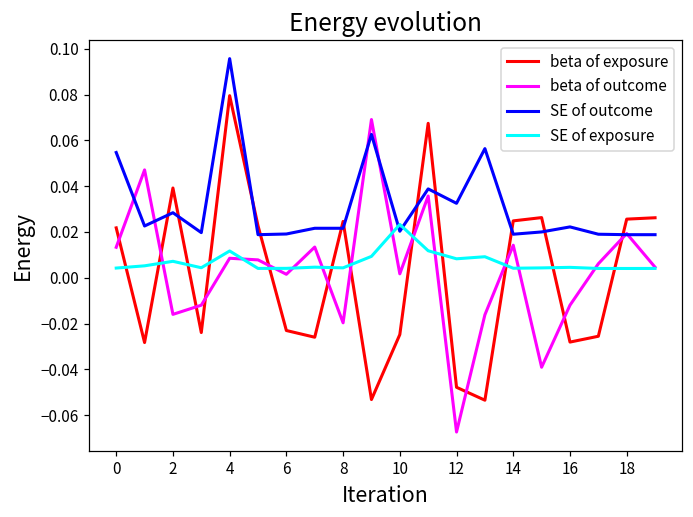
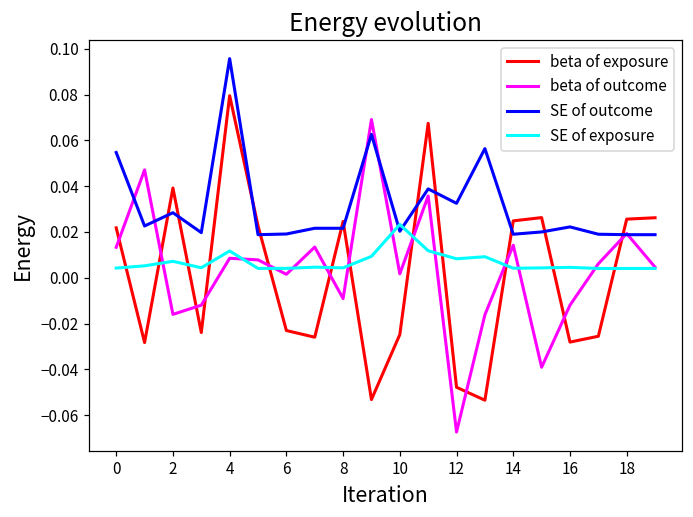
  {
    "beta of exposure": {
      "0": 0.022,
      "2": 0.039,
      "4": 0.080,
      "6": -0.023,
      "8": 0.025,
      "10": -0.025,
      "12": -0.048,
      "14": 0.025,
      "16": -0.028,
      "18": 0.026
    },
    "beta of outcome": {
      "0": 0.013,
      "2": -0.016,
      "4": 0.009,
      "6": 0.002,
-     "8": -0.020,
+     "8": -0.009,
      "10": 0.002,
      "12": -0.067,
      "14": 0.014,
      "16": -0.012
    },
    "SE of outcome": {
      "0": 0.055,
      "2": 0.028,
      "4": 0.096,
      "6": 0.019,
      "8": 0.022,
      "10": 0.020,
      "12": 0.033,
      "14": 0.019,
      "16": 0.022
    },
    "SE of exposure": {
      "0": 0.004,
      "2": 0.007,
      "4": 0.012,
      "6": 0.004,
      "8": 0.004,
      "10": 0.023,
      "12": 0.008,
      "14": 0.004,
      "16": 0.005,
      "18": 0.004
    }
  }
